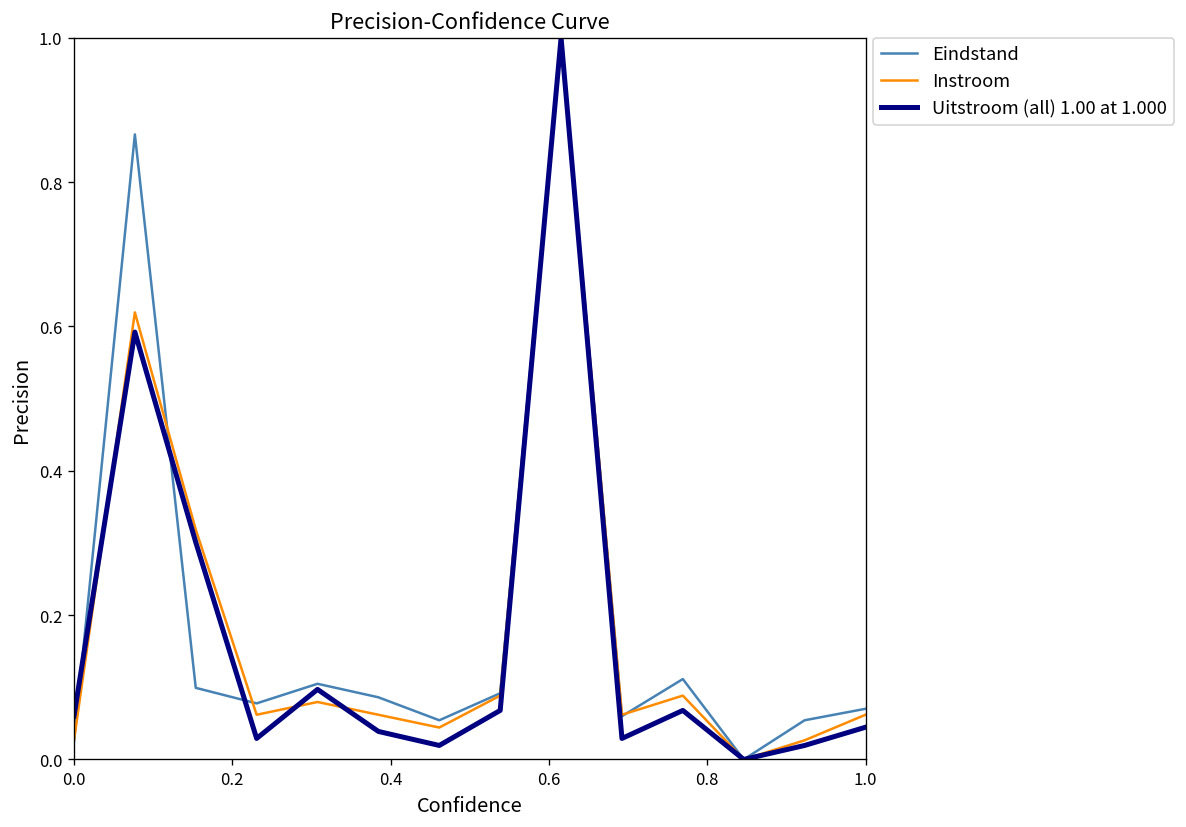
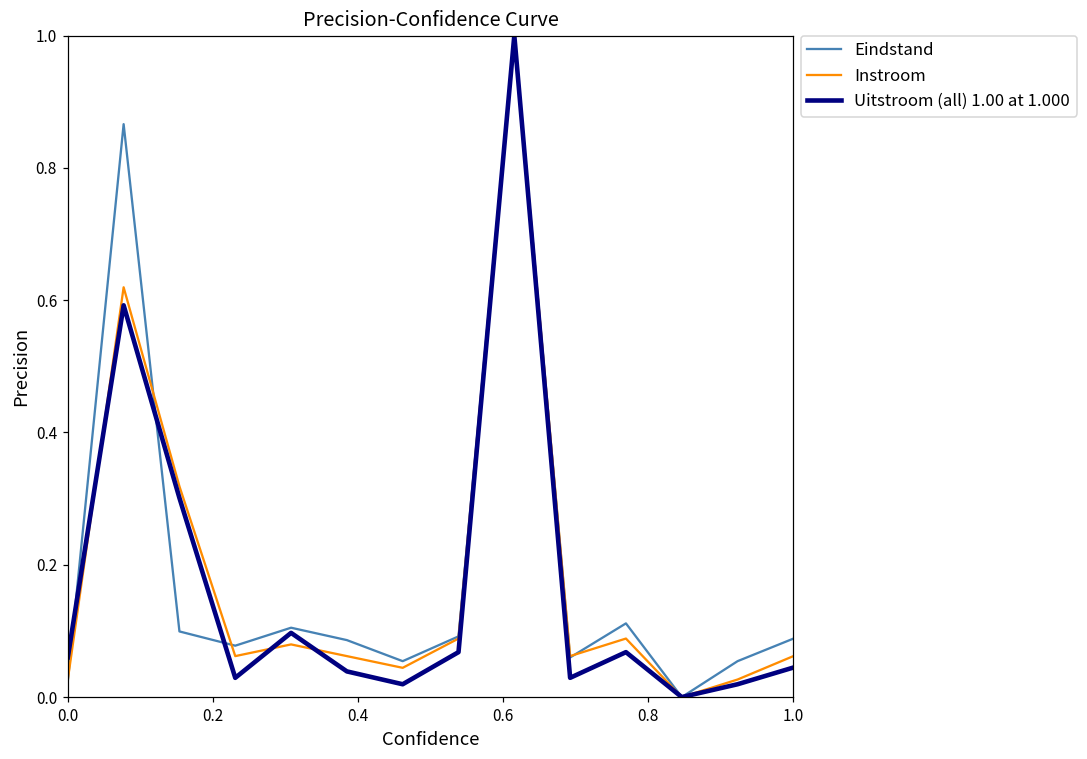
  {
    "Eindstand": {
-     "1.0": 0.07
+     "1.0": 0.09
    },
    "Instroom": {
      "1.0": 0.06
    },
    "Uitstroom (all) 1.00 at 1.000": {
      "0.0": 0.06,
      "1.0": 0.04
    }
  }
